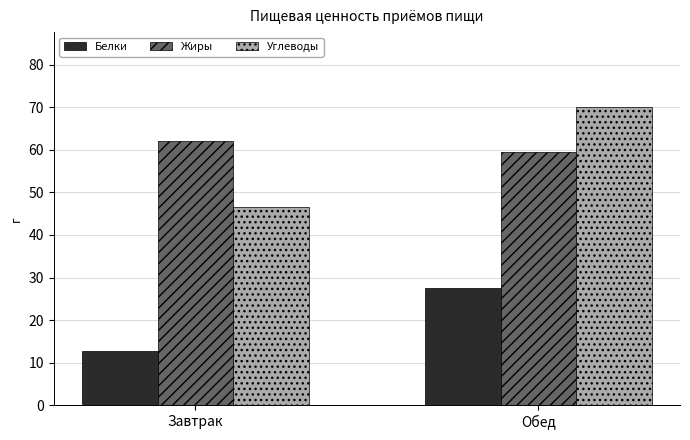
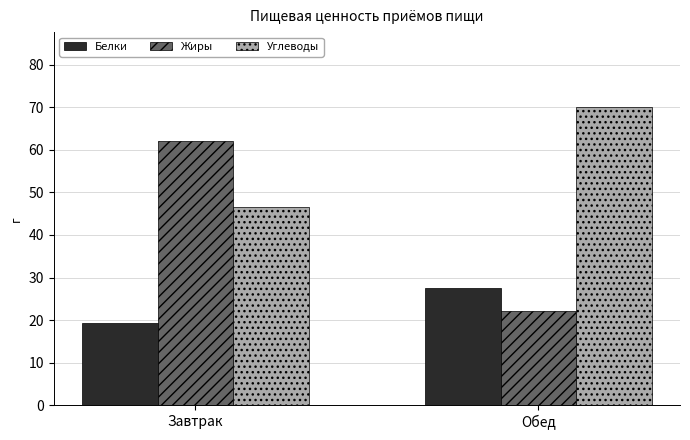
  {
    "Белки": {
-     "Завтрак": 13,
+     "Завтрак": 19,
      "Обед": 28
    },
    "Жиры": {
      "Завтрак": 62,
-     "Обед": 60
+     "Обед": 22
    },
    "Углеводы": {
      "Завтрак": 47,
      "Обед": 70
    }
  }
